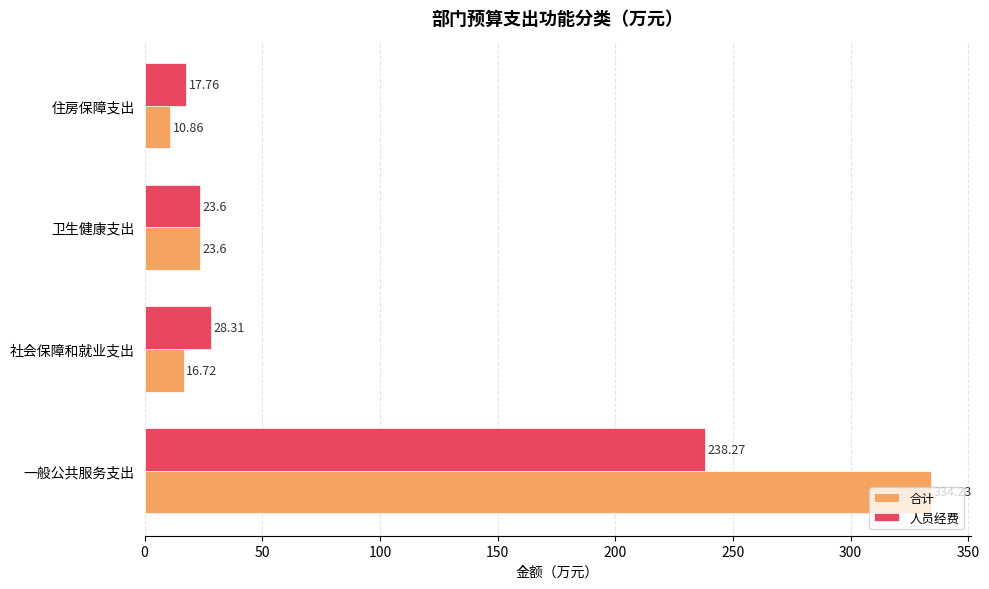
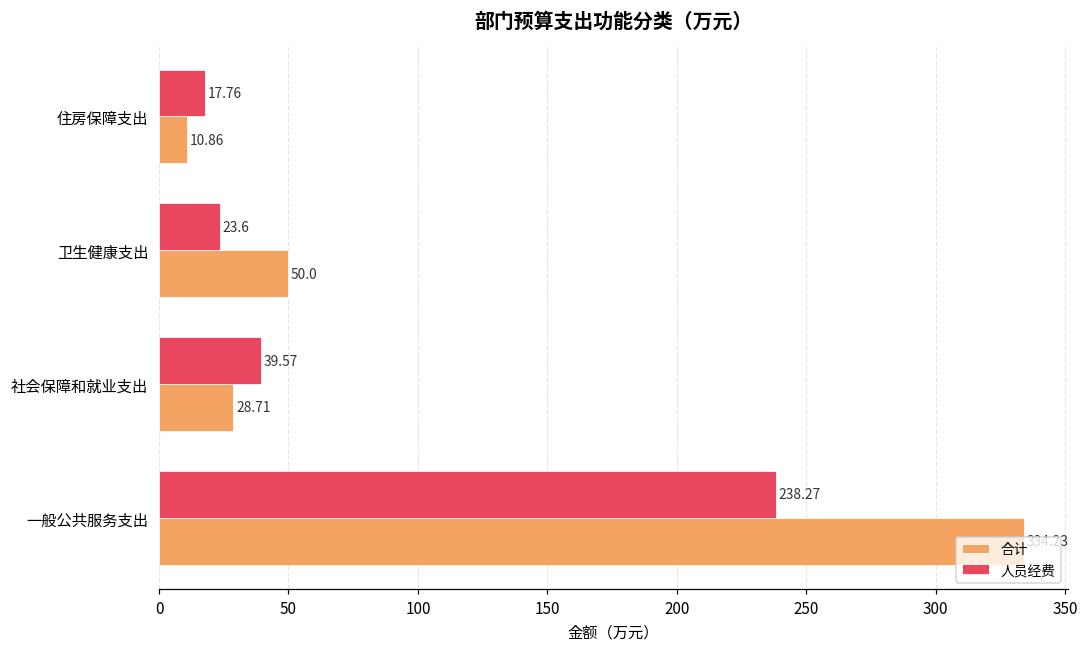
  {
    "合计": {
      "住房保障支出": 10.86,
-     "卫生健康支出": 23.6,
-     "社会保障和就业支出": 16.72
+     "卫生健康支出": 50.0,
+     "社会保障和就业支出": 28.71
    },
    "人员经费": {
      "住房保障支出": 17.76,
      "卫生健康支出": 23.6,
-     "社会保障和就业支出": 28.31,
+     "社会保障和就业支出": 39.57,
      "一般公共服务支出": 238.27
    }
  }
